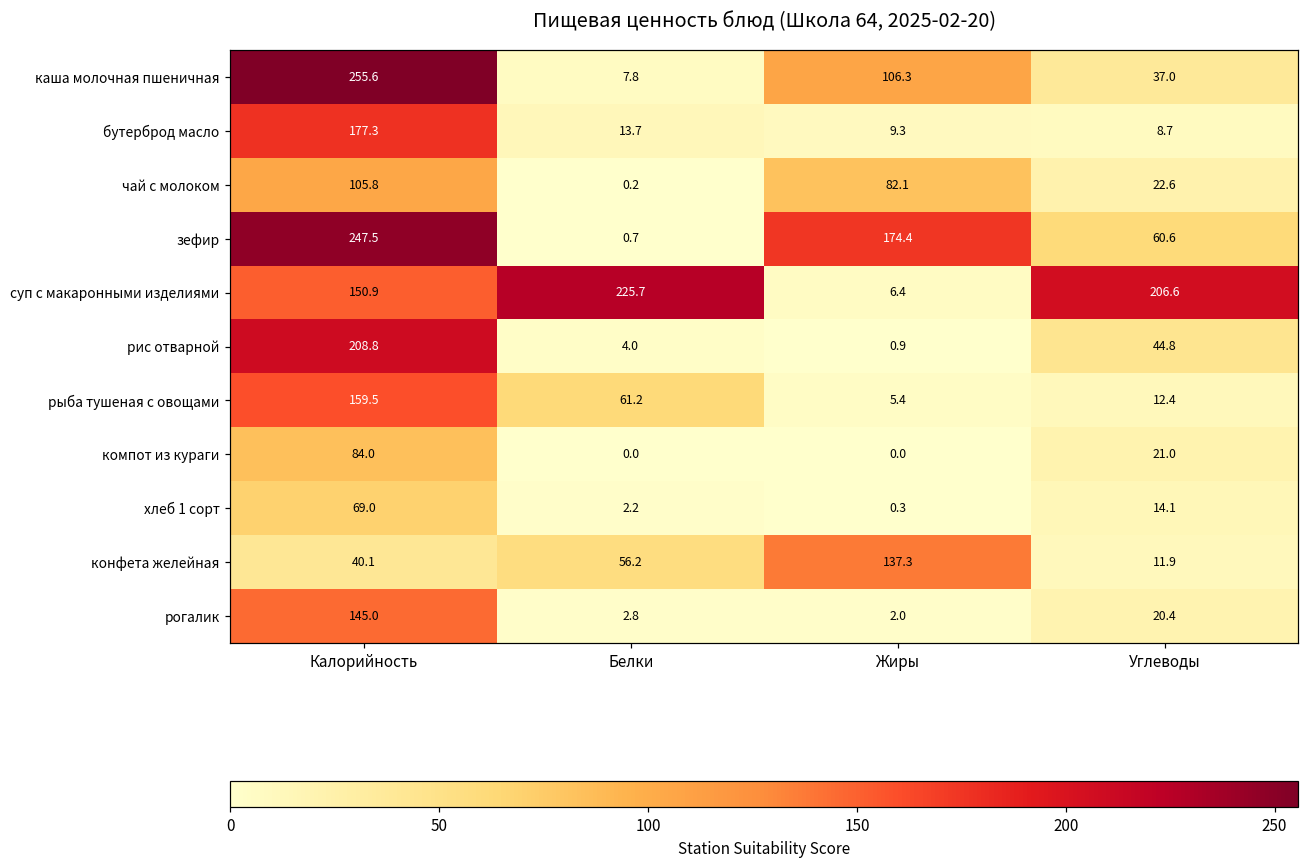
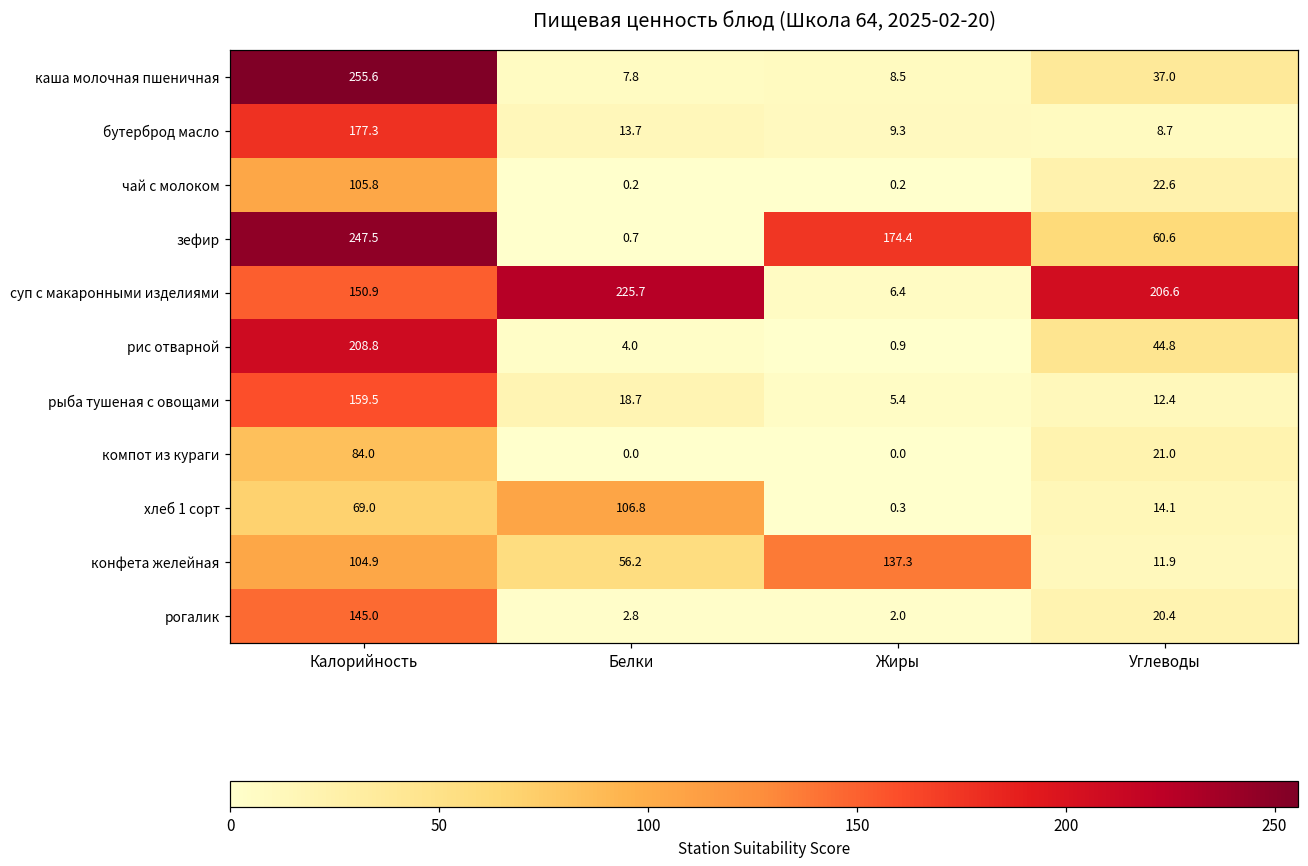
  {
    "каша молочная пшеничная": {
      "Калорийность": 255.6,
      "Белки": 7.8,
-     "Жиры": 106.3,
+     "Жиры": 8.5,
      "Углеводы": 37.0
    },
    "бутерброд масло": {
      "Калорийность": 177.3,
      "Белки": 13.7,
      "Жиры": 9.3,
      "Углеводы": 8.7
    },
    "чай с молоком": {
      "Калорийность": 105.8,
      "Белки": 0.2,
-     "Жиры": 82.1,
+     "Жиры": 0.2,
      "Углеводы": 22.6
    },
    "зефир": {
      "Калорийность": 247.5,
      "Белки": 0.7,
      "Жиры": 174.4,
      "Углеводы": 60.6
    },
    "суп с макаронными изделиями": {
      "Калорийность": 150.9,
      "Белки": 225.7,
      "Жиры": 6.4,
      "Углеводы": 206.6
    },
    "рис отварной": {
      "Калорийность": 208.8,
      "Белки": 4.0,
      "Жиры": 0.9,
      "Углеводы": 44.8
    },
    "рыба тушеная с овощами": {
      "Калорийность": 159.5,
-     "Белки": 61.2,
+     "Белки": 18.7,
      "Жиры": 5.4,
      "Углеводы": 12.4
    },
    "компот из кураги": {
      "Калорийность": 84.0,
      "Белки": 0.0,
      "Жиры": 0.0,
      "Углеводы": 21.0
    },
    "хлеб 1 сорт": {
      "Калорийность": 69.0,
-     "Белки": 2.2,
+     "Белки": 106.8,
      "Жиры": 0.3,
      "Углеводы": 14.1
    },
    "конфета желейная": {
-     "Калорийность": 40.1,
+     "Калорийность": 104.9,
      "Белки": 56.2,
      "Жиры": 137.3,
      "Углеводы": 11.9
    },
    "рогалик": {
      "Калорийность": 145.0,
      "Белки": 2.8,
      "Жиры": 2.0,
      "Углеводы": 20.4
    }
  }
